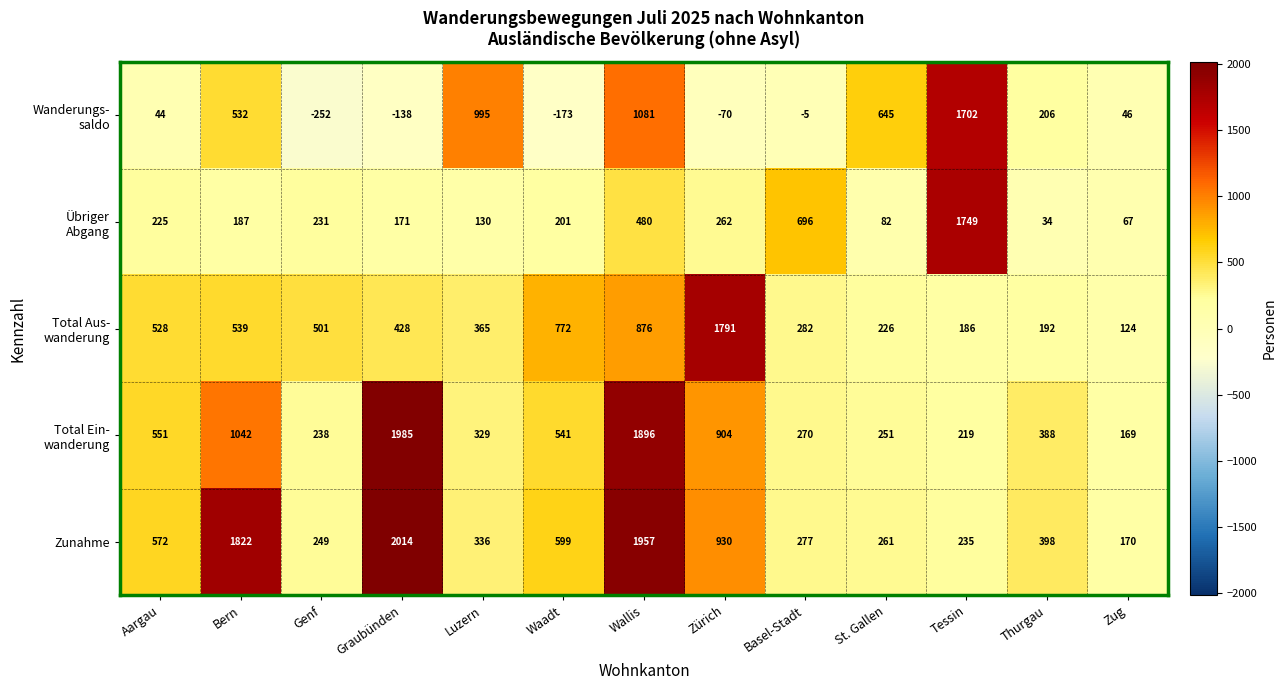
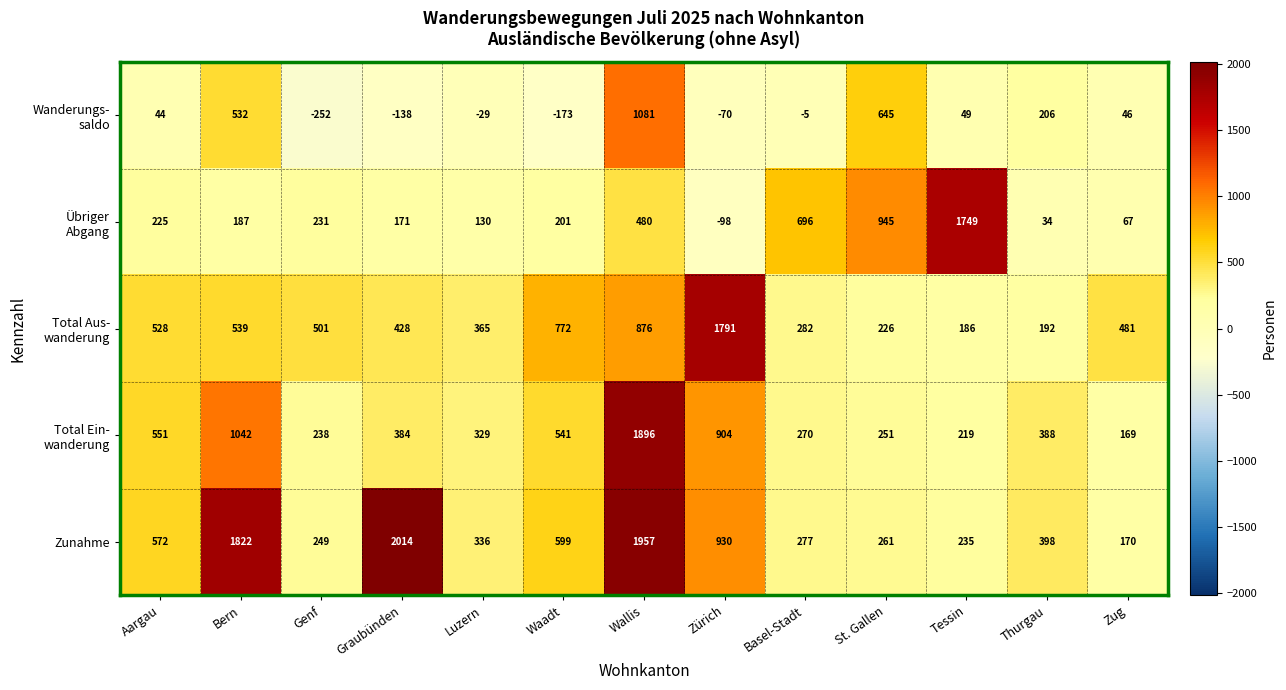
  {
    "Wanderungs- saldo": {
      "Aargau": 44,
      "Bern": 532,
      "Genf": -252,
      "Graubünden": -138,
-     "Luzern": 995,
+     "Luzern": -29,
      "Waadt": -173,
      "Wallis": 1081,
      "Zürich": -70,
      "Basel-Stadt": -5,
      "St. Gallen": 645,
-     "Tessin": 1702,
+     "Tessin": 49,
      "Thurgau": 206,
      "Zug": 46
    },
    "Übriger Abgang": {
      "Aargau": 225,
      "Bern": 187,
      "Genf": 231,
      "Graubünden": 171,
      "Luzern": 130,
      "Waadt": 201,
      "Wallis": 480,
-     "Zürich": 262,
+     "Zürich": -98,
      "Basel-Stadt": 696,
-     "St. Gallen": 82,
+     "St. Gallen": 945,
      "Tessin": 1749,
      "Thurgau": 34,
      "Zug": 67
    },
    "Total Aus- wanderung": {
      "Aargau": 528,
      "Bern": 539,
      "Genf": 501,
      "Graubünden": 428,
      "Luzern": 365,
      "Waadt": 772,
      "Wallis": 876,
      "Zürich": 1791,
      "Basel-Stadt": 282,
      "St. Gallen": 226,
      "Tessin": 186,
      "Thurgau": 192,
-     "Zug": 124
+     "Zug": 481
    },
    "Total Ein- wanderung": {
      "Aargau": 551,
      "Bern": 1042,
      "Genf": 238,
-     "Graubünden": 1985,
+     "Graubünden": 384,
      "Luzern": 329,
      "Waadt": 541,
      "Wallis": 1896,
      "Zürich": 904,
      "Basel-Stadt": 270,
      "St. Gallen": 251,
      "Tessin": 219,
      "Thurgau": 388,
      "Zug": 169
    },
    "Zunahme": {
      "Aargau": 572,
      "Bern": 1822,
      "Genf": 249,
      "Graubünden": 2014,
      "Luzern": 336,
      "Waadt": 599,
      "Wallis": 1957,
      "Zürich": 930,
      "Basel-Stadt": 277,
      "St. Gallen": 261,
      "Tessin": 235,
      "Thurgau": 398,
      "Zug": 170
    }
  }
